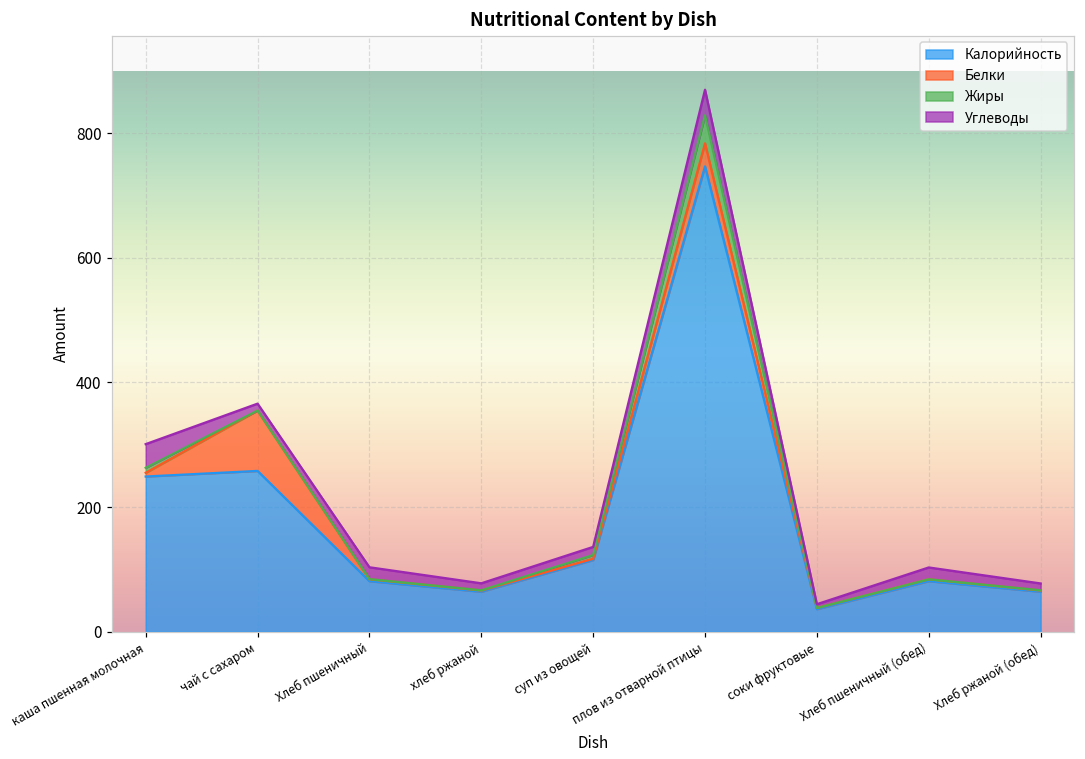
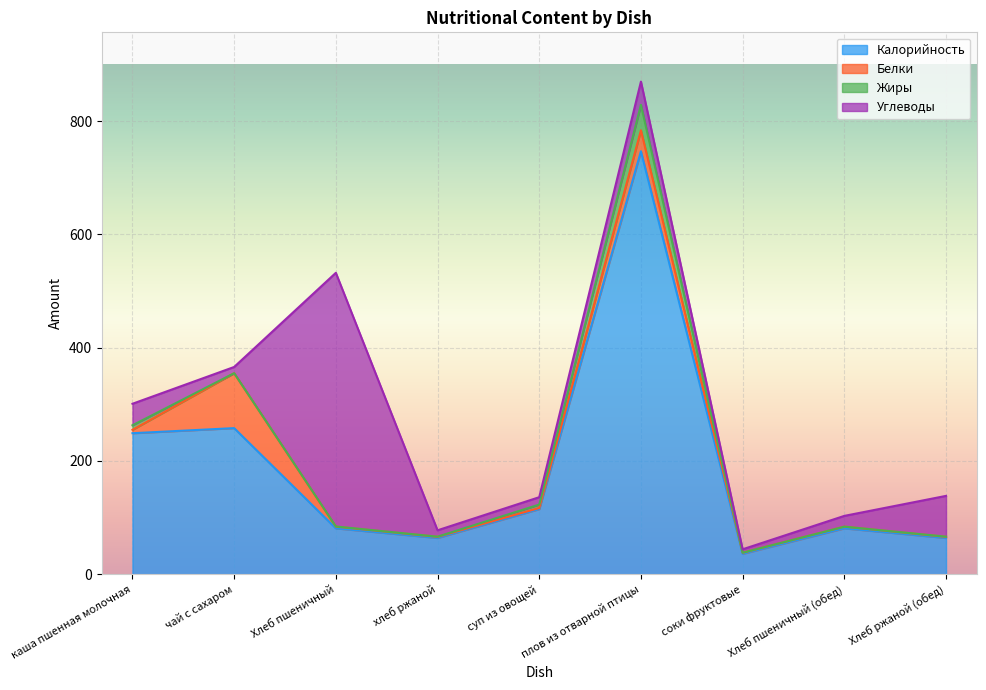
  {
    "Калорийность": {
      "каша пшенная молочная": 250,
      "чай с сахаром": 260,
      "плов из отварной птицы": 750
    },
    "Белки": {
      "каша пшенная молочная": 10,
      "плов из отварной птицы": 40
    },
    "Жиры": {
      "каша пшенная молочная": 10,
      "суп из овощей": 10,
      "плов из отварной птицы": 50
    },
    "Углеводы": {
      "каша пшенная молочная": 40,
      "чай с сахаром": 10,
-     "Хлеб пшеничный": 20,
+     "Хлеб пшеничный": 450,
      "хлеб ржаной": 10,
      "суп из овощей": 10,
      "плов из отварной птицы": 40,
      "соки фруктовые": 10,
      "Хлеб пшеничный (обед)": 20,
-     "Хлеб ржаной (обед)": 10
+     "Хлеб ржаной (обед)": 70
    }
  }
